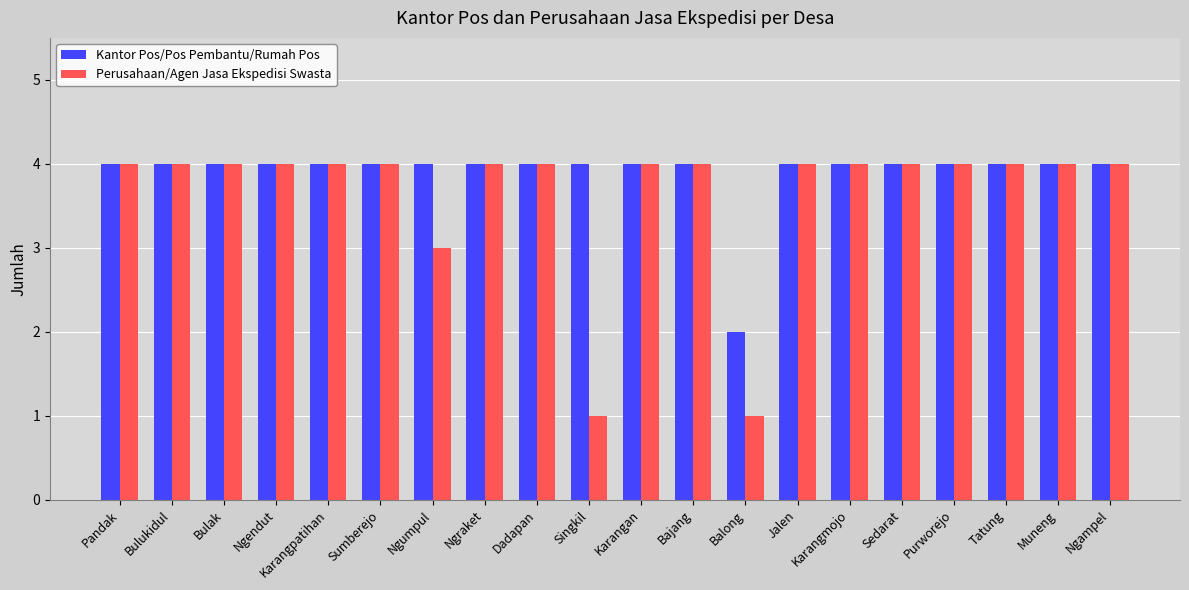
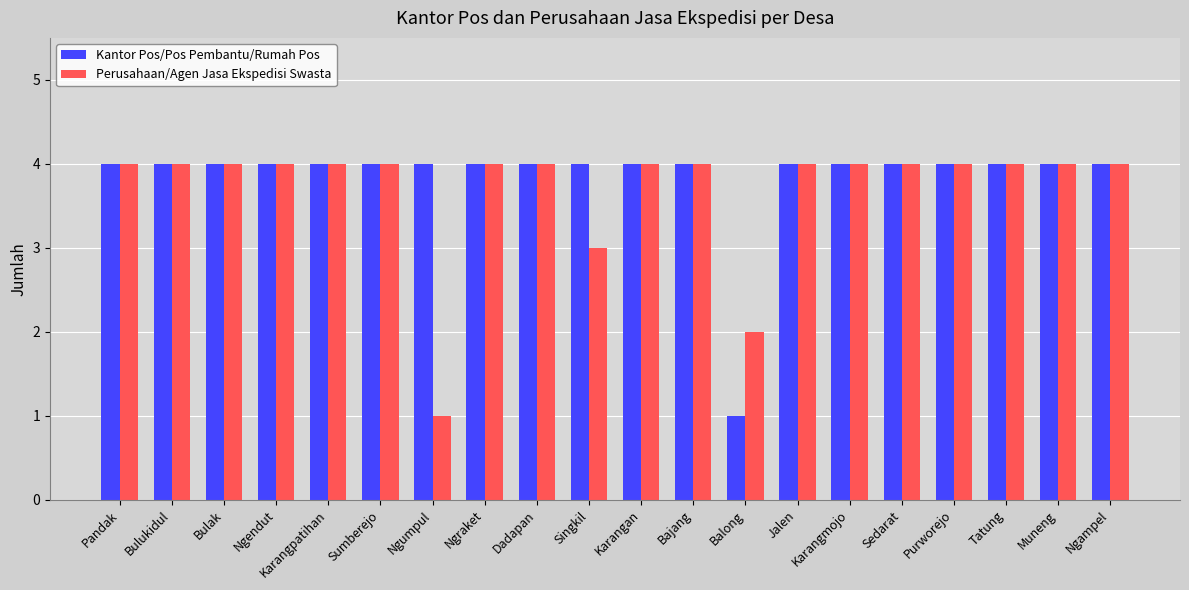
  {
    "Kantor Pos/Pos Pembantu/Rumah Pos": {
      "Pandak": 4,
      "Bulukidul": 4,
      "Bulak": 4,
      "Ngendut": 4,
      "Karangpatihan": 4,
      "Sumberejo": 4,
      "Ngumpul": 4,
      "Ngraket": 4,
      "Dadapan": 4,
      "Singkil": 4,
      "Karangan": 4,
      "Bajang": 4,
-     "Balong": 2,
+     "Balong": 1,
      "Jalen": 4,
      "Karangmojo": 4,
      "Sedarat": 4,
      "Purworejo": 4,
      "Tatung": 4,
      "Muneng": 4,
      "Ngampel": 4
    },
    "Perusahaan/Agen Jasa Ekspedisi Swasta": {
      "Pandak": 4,
      "Bulukidul": 4,
      "Bulak": 4,
      "Ngendut": 4,
      "Karangpatihan": 4,
      "Sumberejo": 4,
-     "Ngumpul": 3,
+     "Ngumpul": 1,
      "Ngraket": 4,
      "Dadapan": 4,
-     "Singkil": 1,
+     "Singkil": 3,
      "Karangan": 4,
      "Bajang": 4,
-     "Balong": 1,
+     "Balong": 2,
      "Jalen": 4,
      "Karangmojo": 4,
      "Sedarat": 4,
      "Purworejo": 4,
      "Tatung": 4,
      "Muneng": 4,
      "Ngampel": 4
    }
  }
